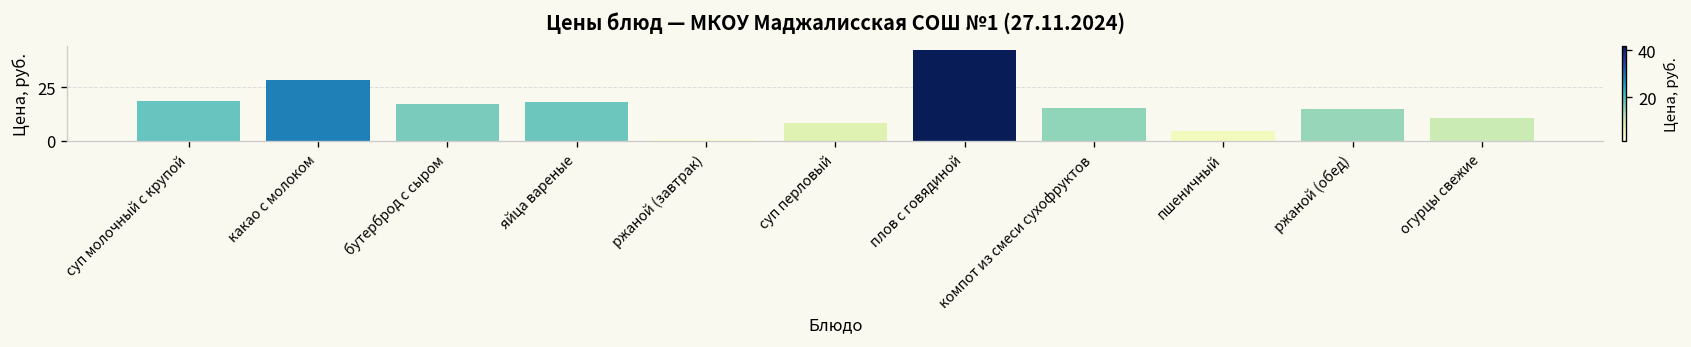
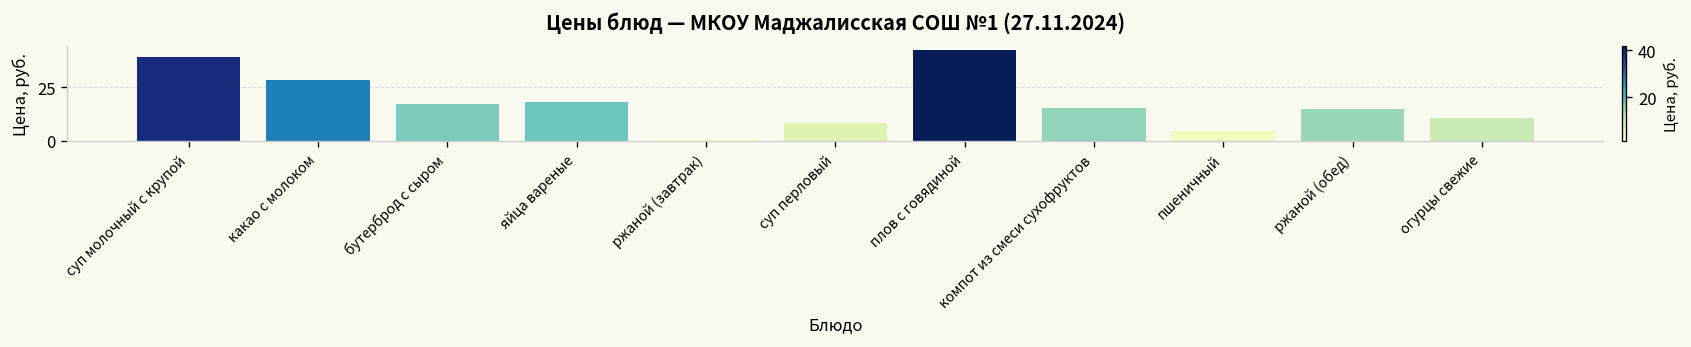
  {
-   "суп молочный с крупой": 19,
+   "суп молочный с крупой": 39,
    "какао с молоком": 28,
    "бутерброд с сыром": 17,
    "яйца вареные": 18,
    "суп перловый": 8,
    "плов с говядиной": 42,
    "компот из смеси сухофруктов": 15,
    "пшеничный": 5,
    "ржаной (обед)": 15,
    "огурцы свежие": 11
  }
